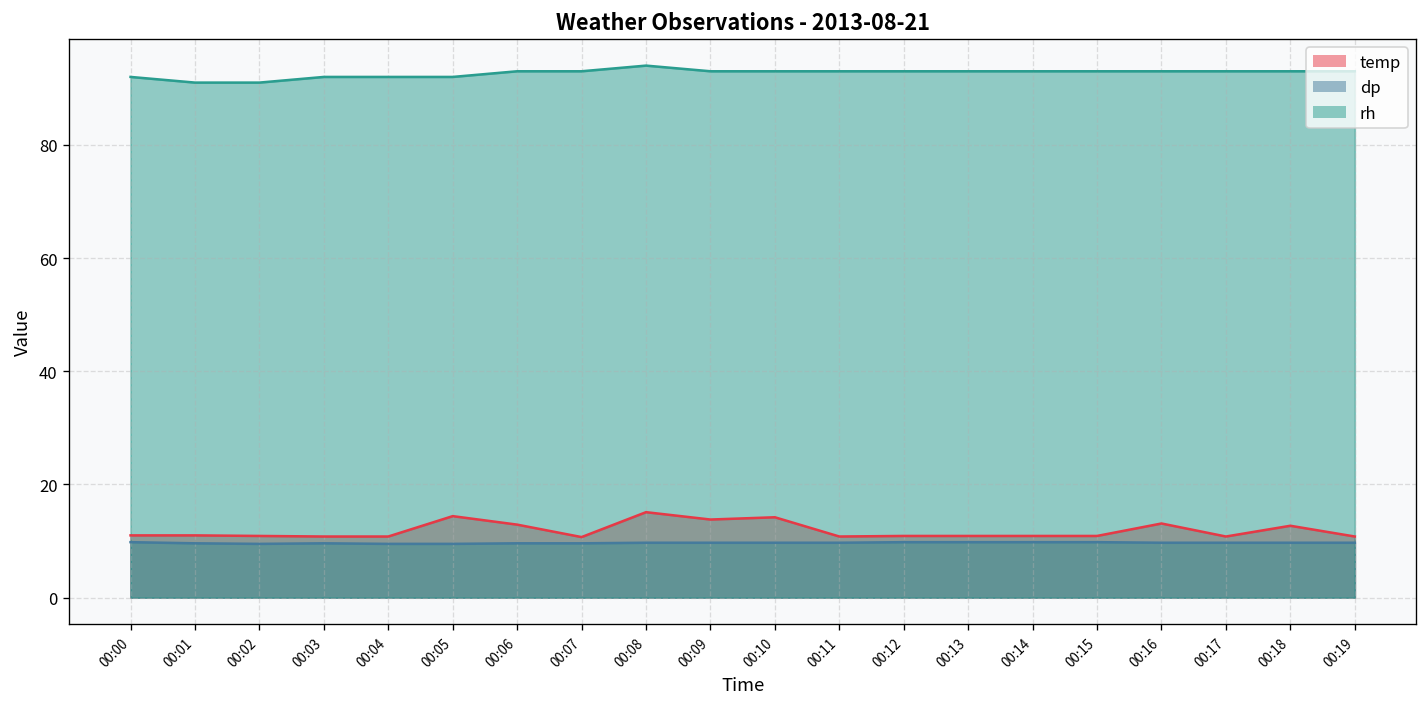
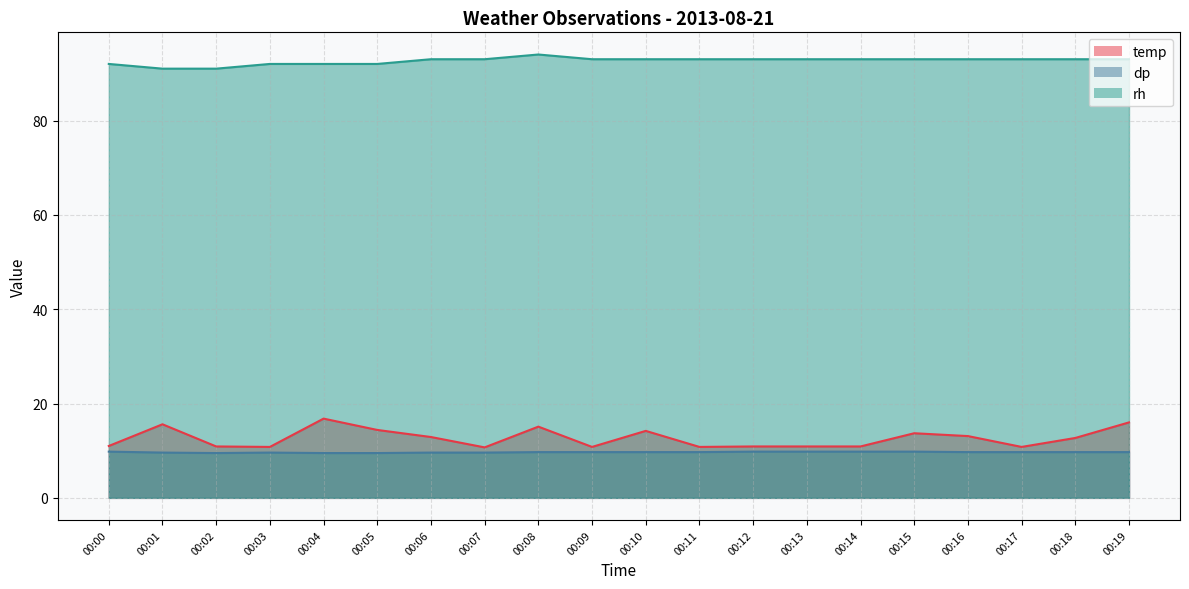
  {
    "temp": {
      "00:00": 11,
-     "00:01": 11,
+     "00:01": 16,
      "00:02": 11,
      "00:03": 11,
-     "00:04": 11,
+     "00:04": 17,
      "00:05": 14,
      "00:06": 13,
      "00:07": 11,
      "00:08": 15,
-     "00:09": 14,
+     "00:09": 11,
      "00:10": 14,
      "00:11": 11,
      "00:12": 11,
      "00:13": 11,
      "00:14": 11,
-     "00:15": 11,
+     "00:15": 14,
      "00:16": 13,
      "00:17": 11,
      "00:18": 13,
-     "00:19": 11
+     "00:19": 16
    }
  }
